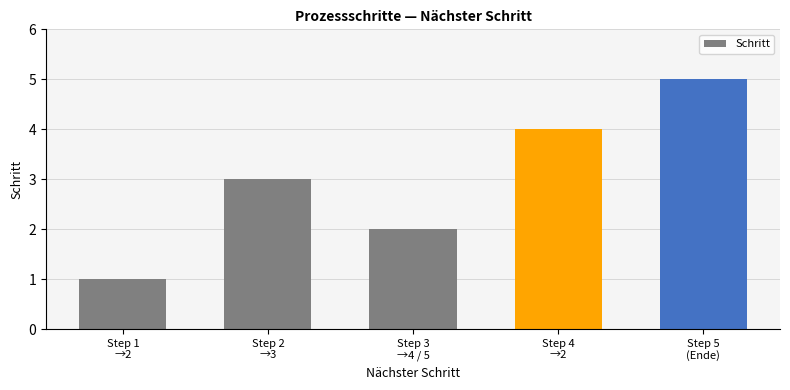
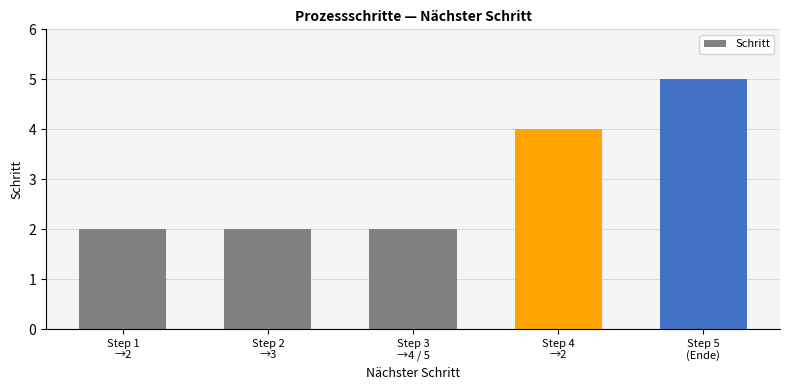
  {
-   "Step 1 →2": 1,
-   "Step 2 →3": 3,
+   "Step 1 →2": 2,
+   "Step 2 →3": 2,
    "Step 3 →4 / 5": 2,
    "Step 4 →2": 4,
    "Step 5 (Ende)": 5
  }
